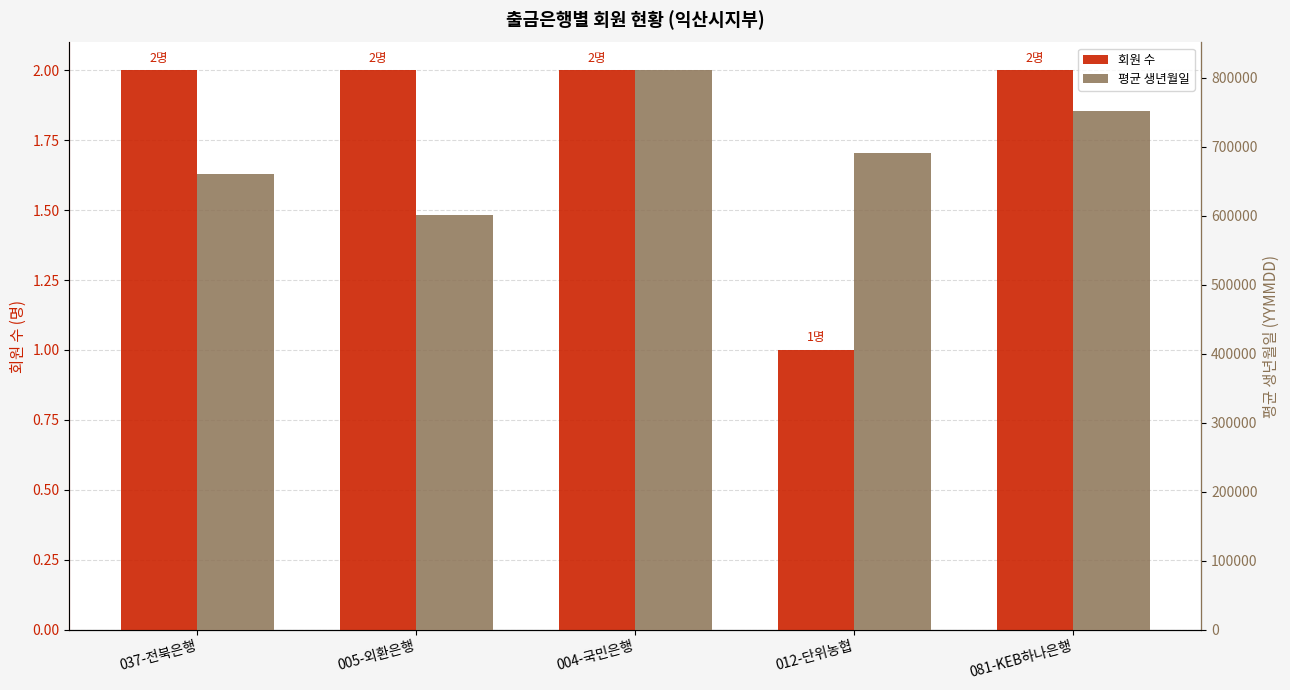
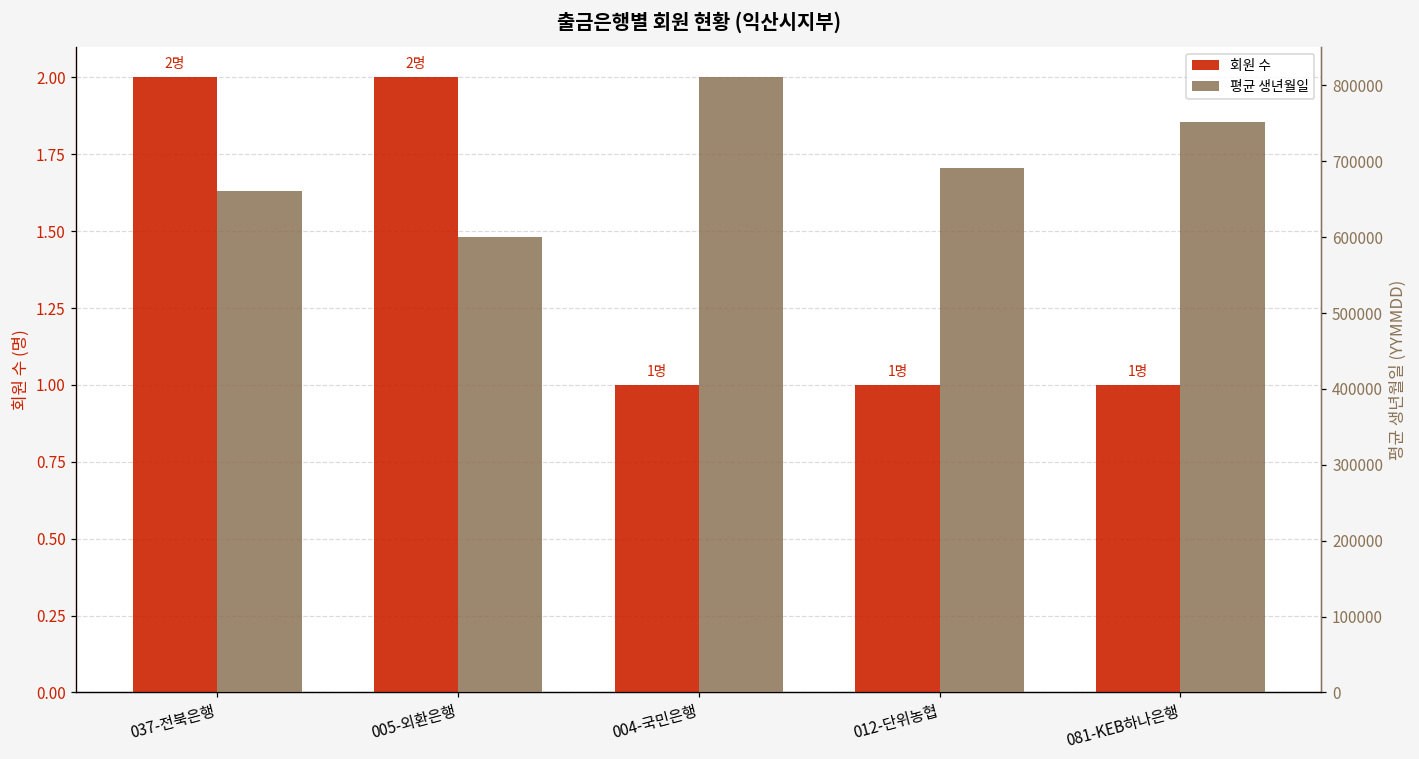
  {
    "회원 수": {
      "037-전북은행": "2명",
      "005-외환은행": "2명",
-     "004-국민은행": "2명",
+     "004-국민은행": "1명",
      "012-단위농협": "1명",
-     "081-KEB하나은행": "2명"
+     "081-KEB하나은행": "1명"
    }
  }
